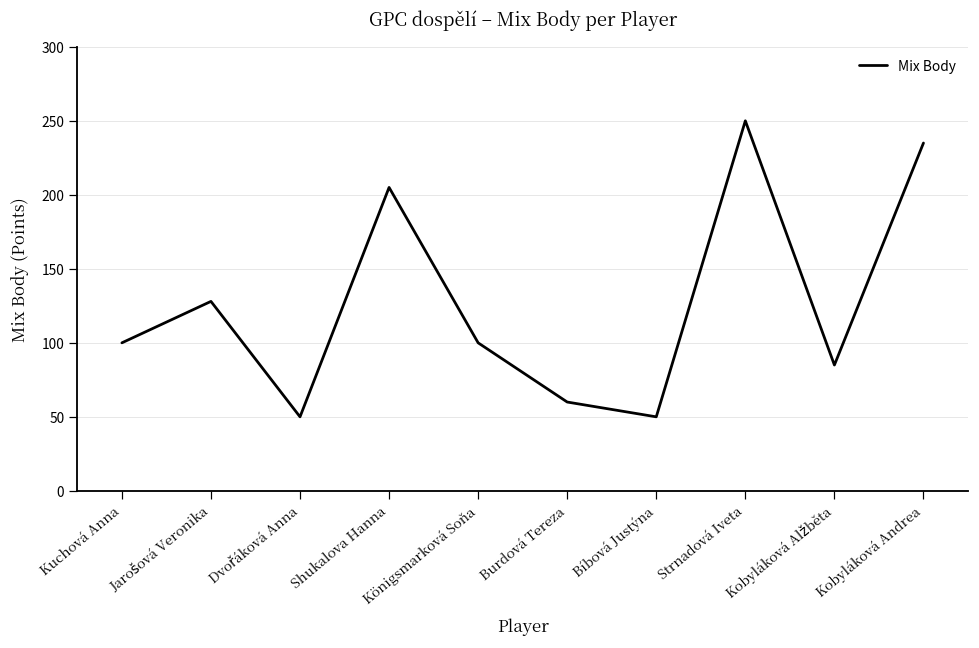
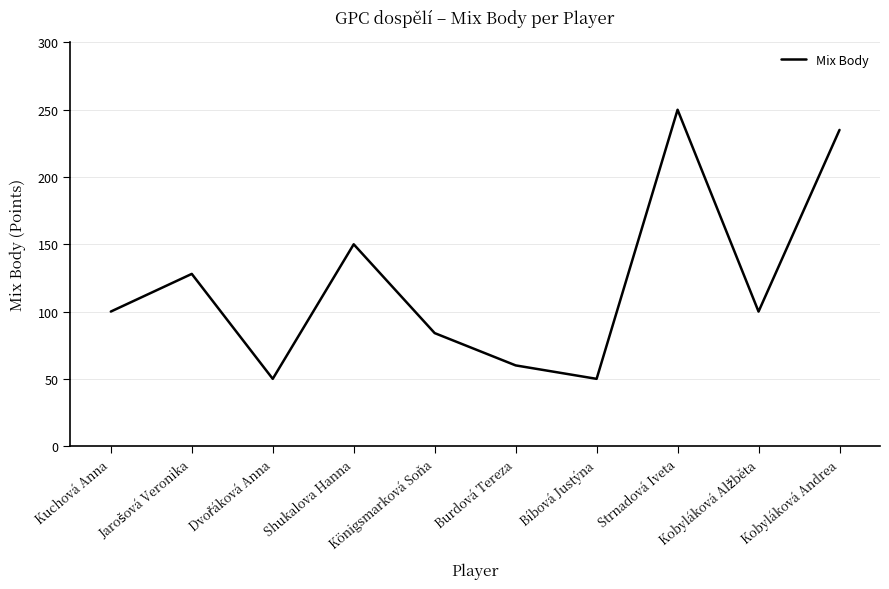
  {
    "Kuchová Anna": 100,
    "Jarošová Veronika": 128,
    "Dvořáková Anna": 50,
-   "Shukalova Hanna": 205,
-   "Königsmarková Soňa": 100,
+   "Shukalova Hanna": 150,
+   "Königsmarková Soňa": 84,
    "Burdová Tereza": 60,
    "Bíbová Justýna": 50,
    "Strnadová Iveta": 250,
-   "Kobyláková Alžběta": 85,
+   "Kobyláková Alžběta": 100,
    "Kobyláková Andrea": 235
  }
